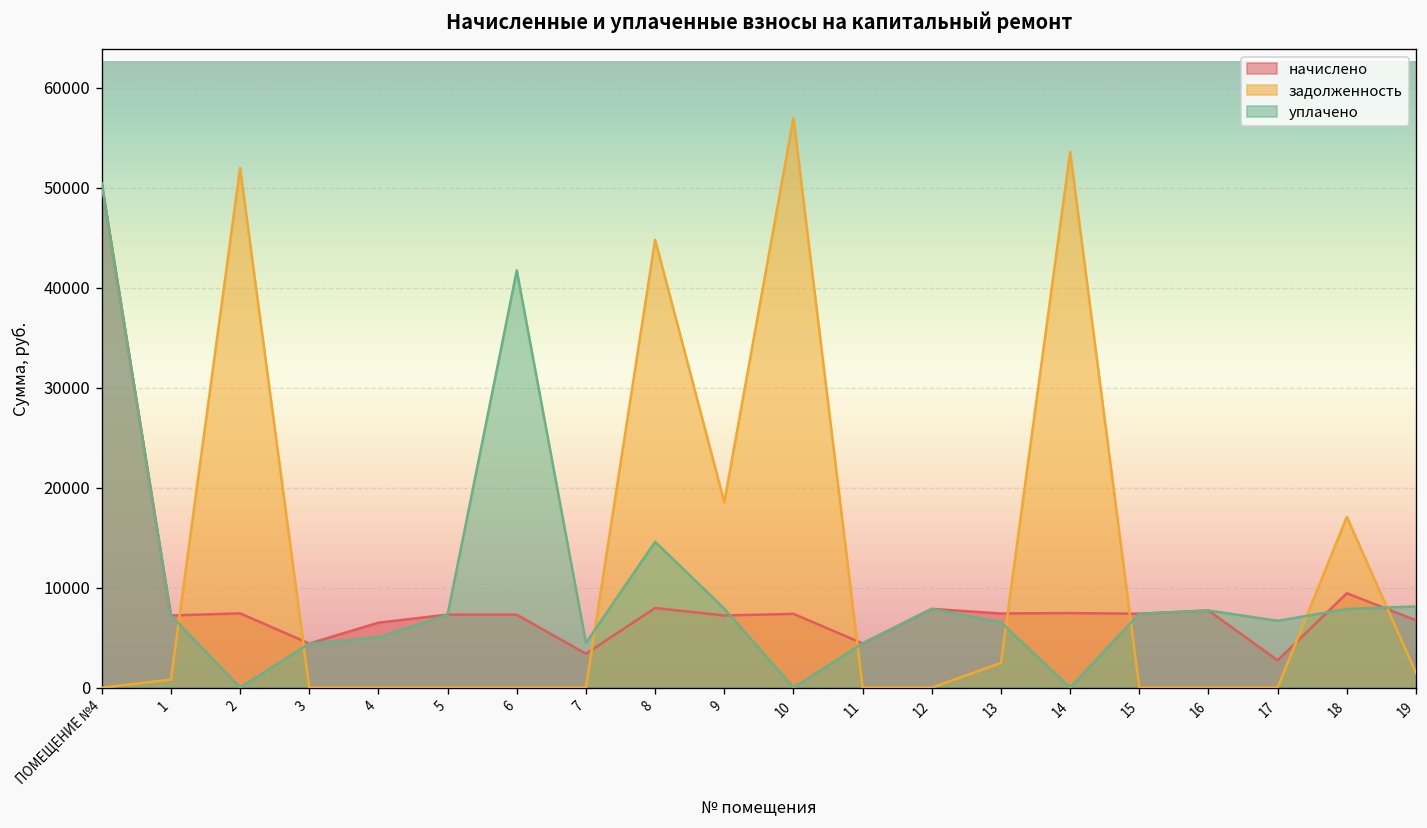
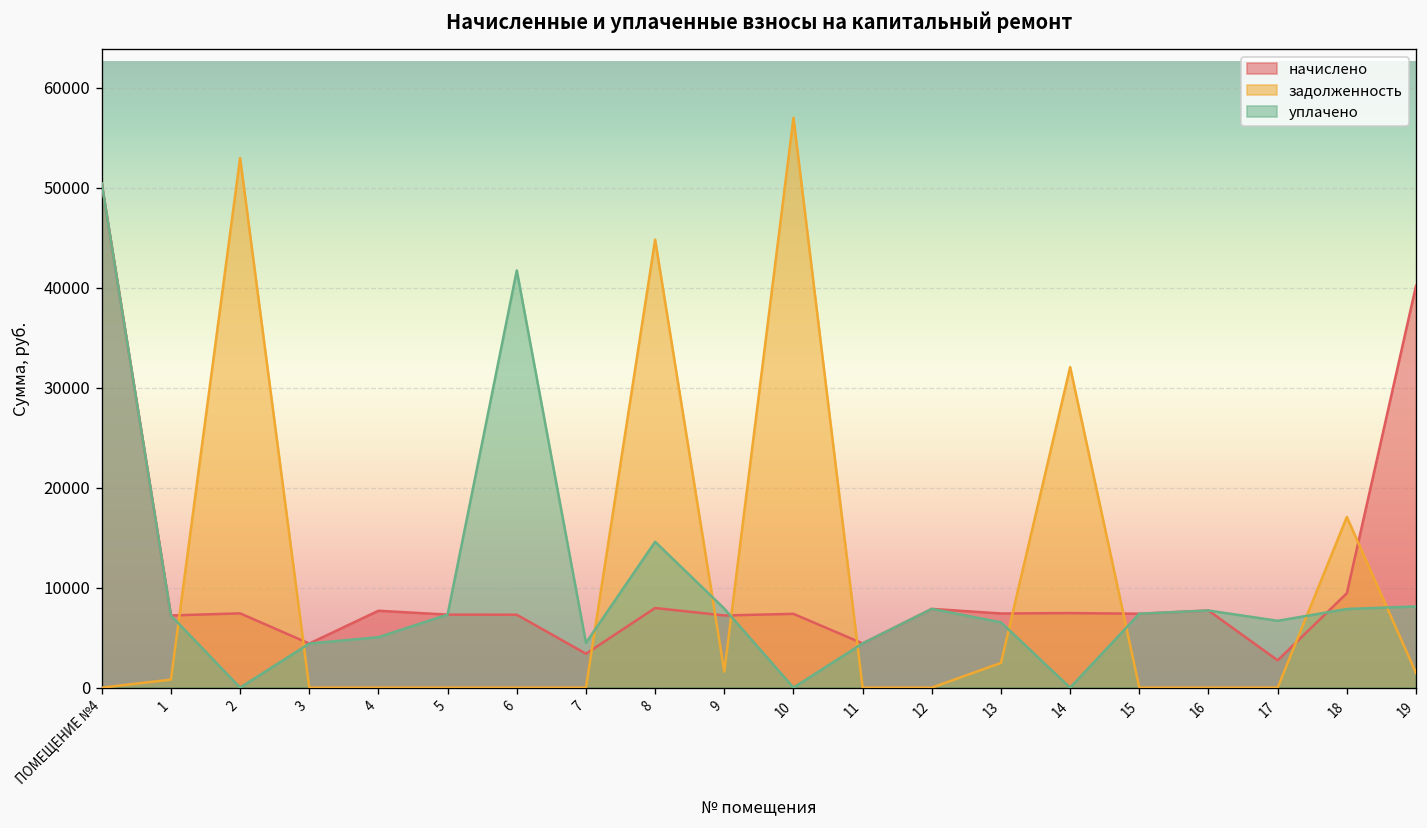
  {
    "начислено": {
      "2": 7000,
-     "4": 6000,
+     "4": 8000,
      "6": 7000,
      "7": 3000,
      "8": 8000,
      "9": 7000,
      "10": 7000,
      "13": 7000,
      "14": 7000,
      "17": 3000,
      "18": 9000,
-     "19": 7000
+     "19": 40000
    },
    "задолженность": {
      "ПОМЕЩЕНИЕ №4": 0,
      "1": 1000,
-     "2": 52000,
+     "2": 53000,
      "3": 0,
      "4": 0,
      "5": 0,
      "6": 0,
      "7": 0,
      "8": 45000,
-     "9": 19000,
+     "9": 2000,
      "10": 57000,
      "11": 0,
      "12": 0,
      "13": 2000,
-     "14": 54000,
+     "14": 32000,
      "15": 0,
      "16": 0,
      "17": 0,
      "18": 17000,
      "19": 1000
    },
    "уплачено": {
      "2": 0,
      "4": 5000,
      "6": 42000,
      "7": 4000,
      "8": 15000,
      "9": 8000,
      "10": 0,
      "13": 7000,
      "14": 0,
      "17": 7000,
      "18": 8000,
      "19": 8000
    }
  }
